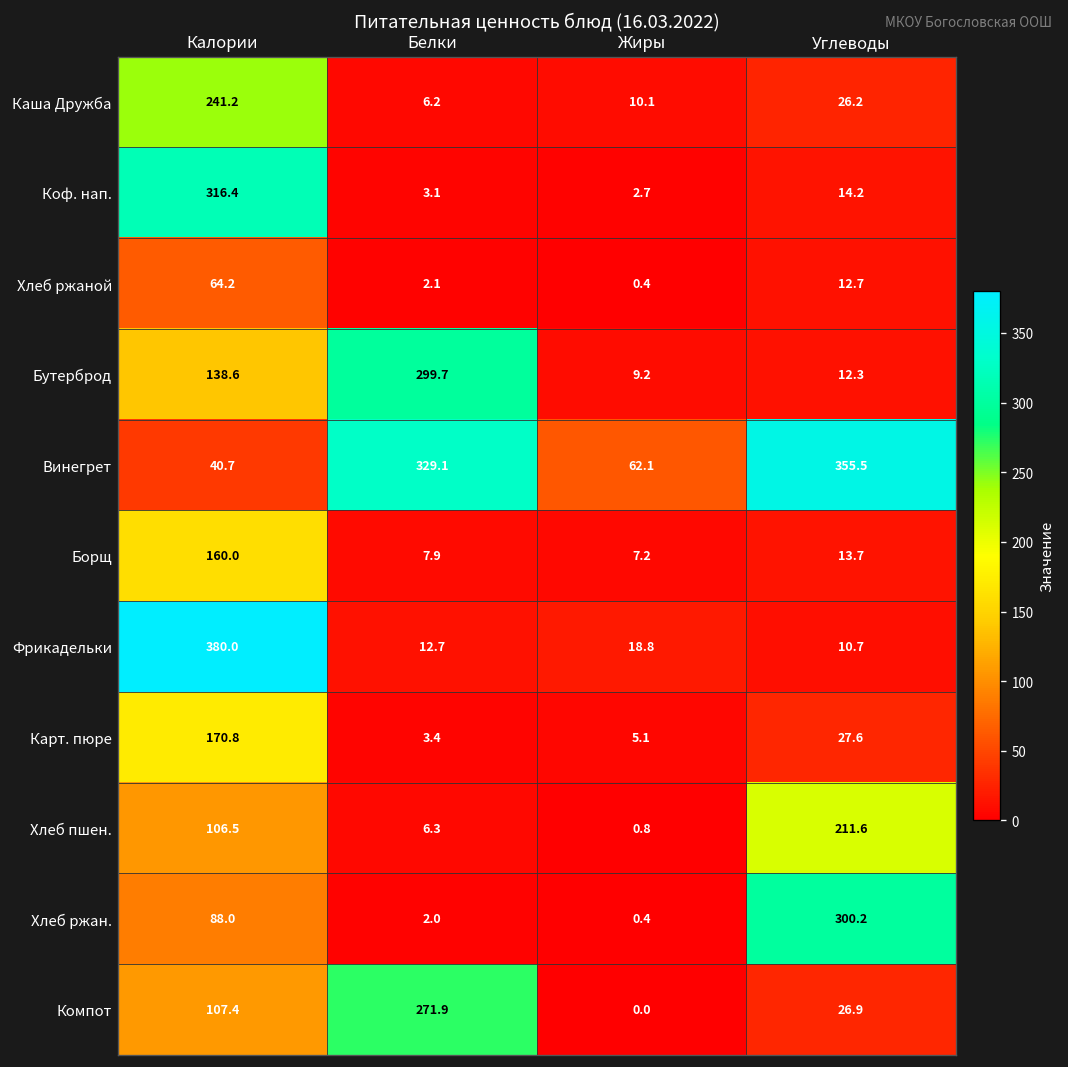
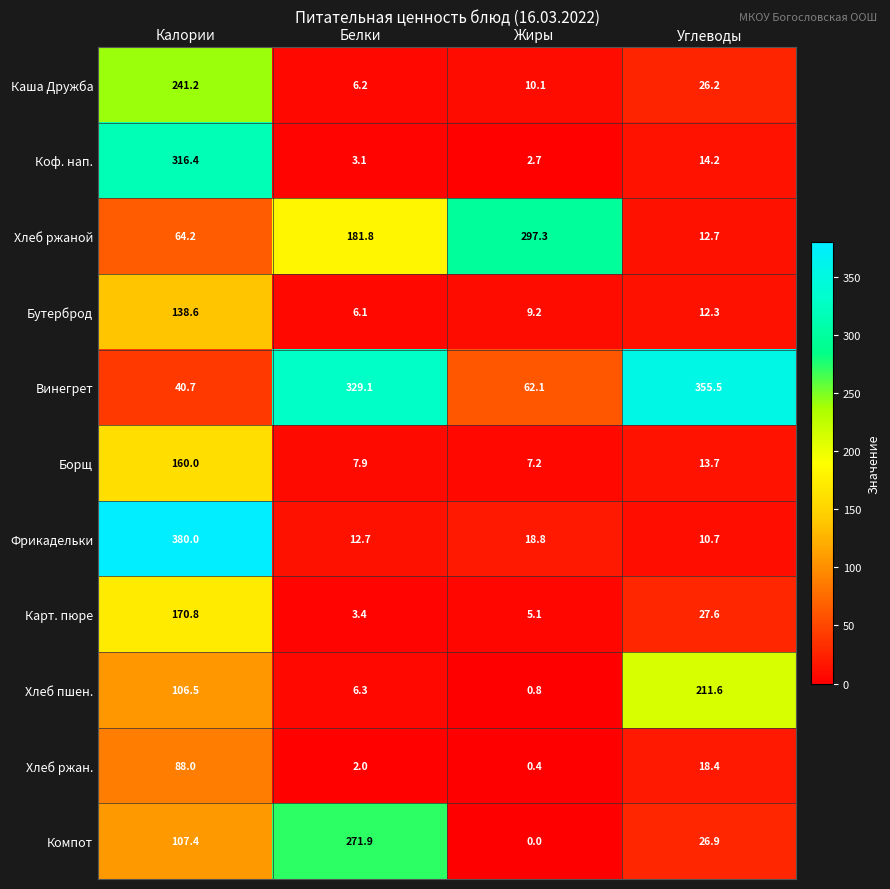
  {
    "Каша Дружба": {
      "Калории": 241.2,
      "Белки": 6.2,
      "Жиры": 10.1,
      "Углеводы": 26.2
    },
    "Коф. нап.": {
      "Калории": 316.4,
      "Белки": 3.1,
      "Жиры": 2.7,
      "Углеводы": 14.2
    },
    "Хлеб ржаной": {
      "Калории": 64.2,
-     "Белки": 2.1,
-     "Жиры": 0.4,
+     "Белки": 181.8,
+     "Жиры": 297.3,
      "Углеводы": 12.7
    },
    "Бутерброд": {
      "Калории": 138.6,
-     "Белки": 299.7,
+     "Белки": 6.1,
      "Жиры": 9.2,
      "Углеводы": 12.3
    },
    "Винегрет": {
      "Калории": 40.7,
      "Белки": 329.1,
      "Жиры": 62.1,
      "Углеводы": 355.5
    },
    "Борщ": {
      "Калории": 160.0,
      "Белки": 7.9,
      "Жиры": 7.2,
      "Углеводы": 13.7
    },
    "Фрикадельки": {
      "Калории": 380.0,
      "Белки": 12.7,
      "Жиры": 18.8,
      "Углеводы": 10.7
    },
    "Карт. пюре": {
      "Калории": 170.8,
      "Белки": 3.4,
      "Жиры": 5.1,
      "Углеводы": 27.6
    },
    "Хлеб пшен.": {
      "Калории": 106.5,
      "Белки": 6.3,
      "Жиры": 0.8,
      "Углеводы": 211.6
    },
    "Хлеб ржан.": {
      "Калории": 88.0,
      "Белки": 2.0,
      "Жиры": 0.4,
-     "Углеводы": 300.2
+     "Углеводы": 18.4
    },
    "Компот": {
      "Калории": 107.4,
      "Белки": 271.9,
      "Жиры": 0.0,
      "Углеводы": 26.9
    }
  }
